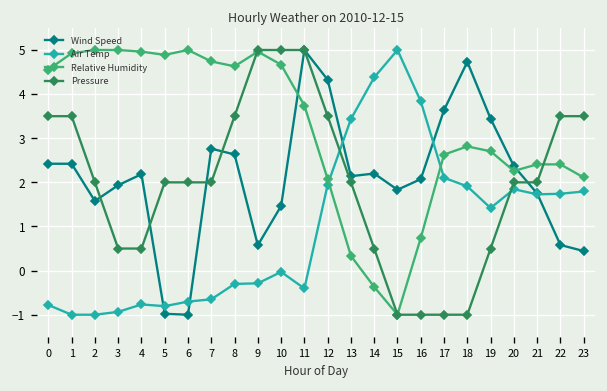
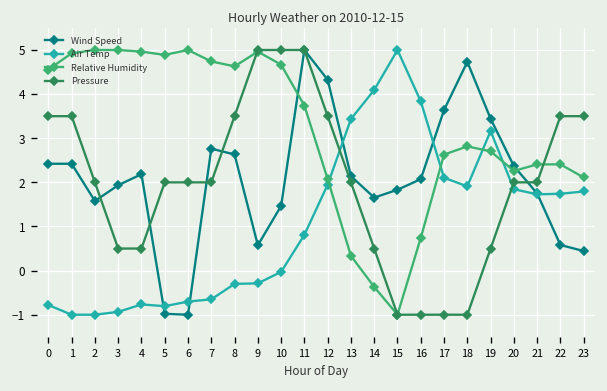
  {
    "Wind Speed": {
      "0": 2.4,
      "1": 2.4,
      "2": 1.6,
      "3": 1.9,
      "4": 2.2,
      "5": -1.0,
      "6": -1.0,
      "7": 2.8,
      "8": 2.6,
      "9": 0.6,
      "10": 1.5,
      "12": 4.3,
      "13": 2.1,
-     "14": 2.2,
+     "14": 1.7,
      "15": 1.8,
      "16": 2.1,
      "17": 3.6,
      "18": 4.7,
      "19": 3.4,
      "20": 2.4,
      "22": 0.6,
      "23": 0.4
    },
    "Air Temp": {
      "0": -0.8,
      "1": -1.0,
      "2": -1.0,
      "3": -0.9,
      "4": -0.8,
      "5": -0.8,
      "6": -0.7,
      "7": -0.7,
      "8": -0.3,
      "9": -0.3,
      "10": 0.0,
-     "11": -0.4,
+     "11": 0.8,
      "12": 1.9,
      "13": 3.4,
-     "14": 4.4,
+     "14": 4.1,
      "15": 5.0,
      "16": 3.8,
      "17": 2.1,
      "18": 1.9,
-     "19": 1.4,
+     "19": 3.2,
      "20": 1.8,
      "22": 1.7,
      "23": 1.8
    }
  }
